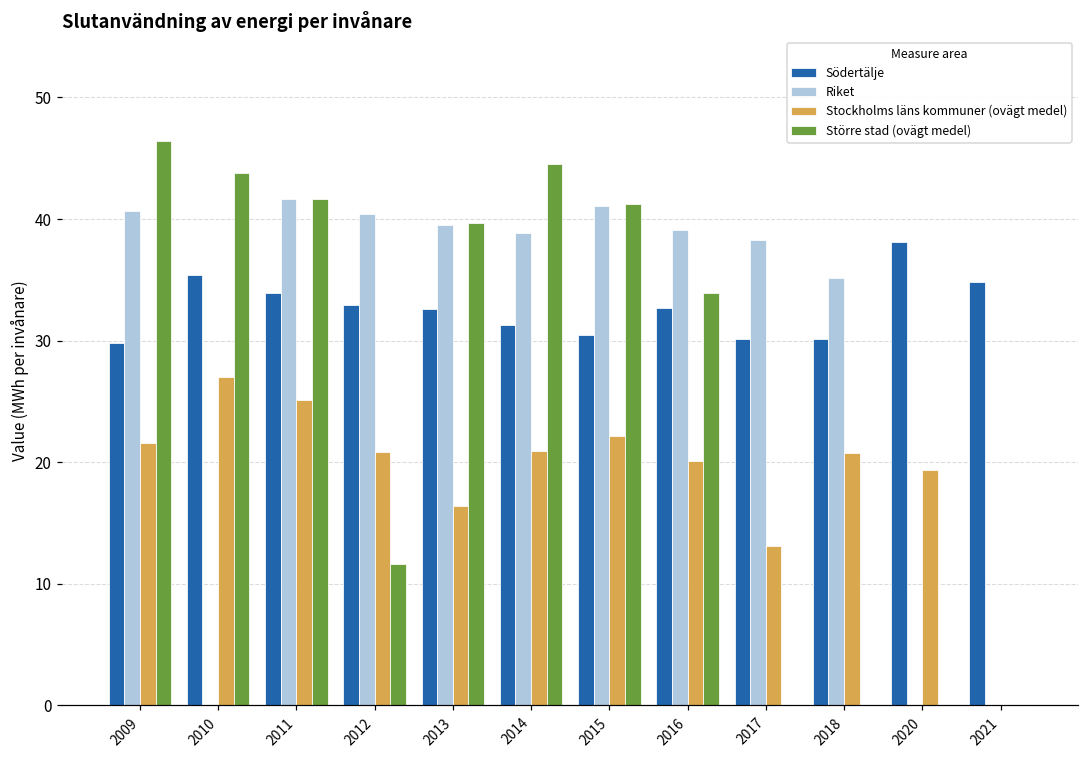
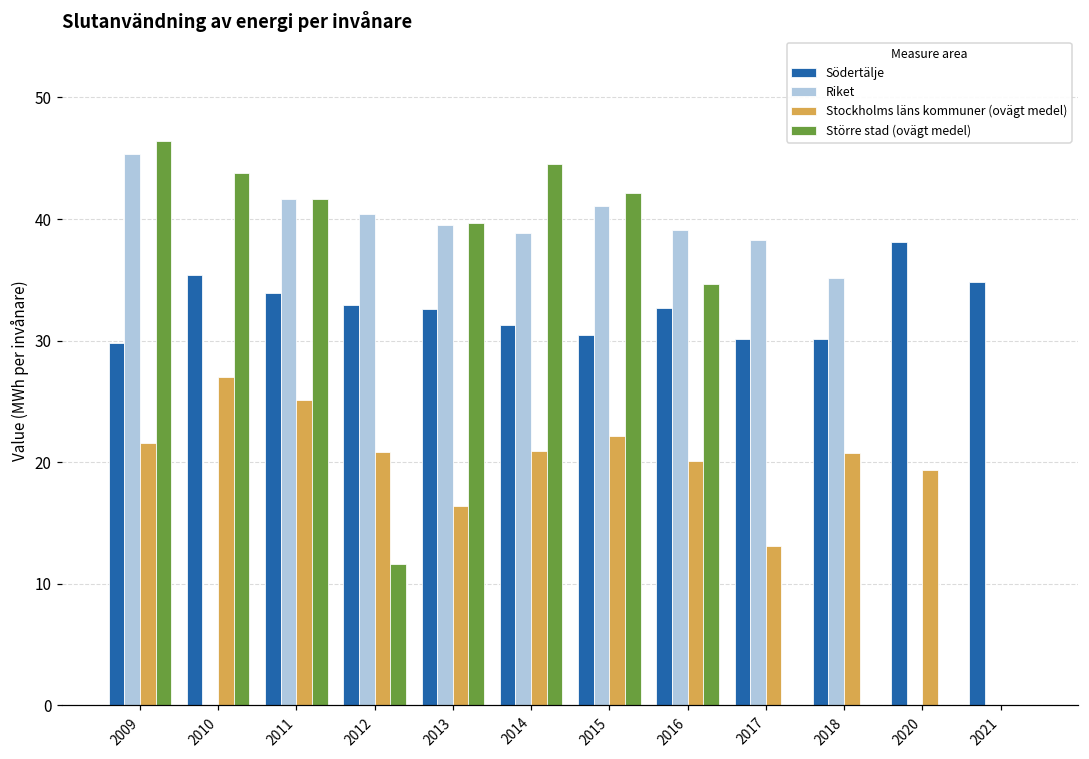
  {
    "Södertälje": {
      "2009": 29.8,
      "2010": 35.4,
      "2011": 33.9,
      "2012": 33.0,
      "2013": 32.6,
      "2014": 31.3,
      "2015": 30.4,
      "2016": 32.7,
      "2017": 30.2,
      "2018": 30.2,
      "2020": 38.1,
      "2021": 34.8
    },
    "Riket": {
-     "2009": 40.7,
+     "2009": 45.4,
      "2010": 0.0,
      "2011": 41.7,
      "2012": 40.4,
      "2013": 39.5,
      "2014": 38.9,
      "2015": 41.1,
      "2016": 39.1,
      "2017": 38.3,
      "2018": 35.1,
      "2020": 0.0,
      "2021": 0.0
    },
    "Stockholms läns kommuner (ovägt medel)": {
      "2009": 21.6,
      "2010": 27.0,
      "2011": 25.1,
      "2012": 20.9,
      "2013": 16.4,
      "2014": 20.9,
      "2015": 22.2,
      "2016": 20.1,
      "2017": 13.1,
      "2018": 20.8,
      "2020": 19.4,
      "2021": 0.0
    },
    "Större stad (ovägt medel)": {
      "2009": 46.4,
      "2010": 43.8,
      "2011": 41.6,
      "2012": 11.7,
      "2013": 39.7,
      "2014": 44.5,
-     "2015": 41.2,
-     "2016": 33.9,
+     "2015": 42.2,
+     "2016": 34.7,
      "2017": 0.0,
      "2018": 0.0,
      "2020": 0.0,
      "2021": 0.0
    }
  }
